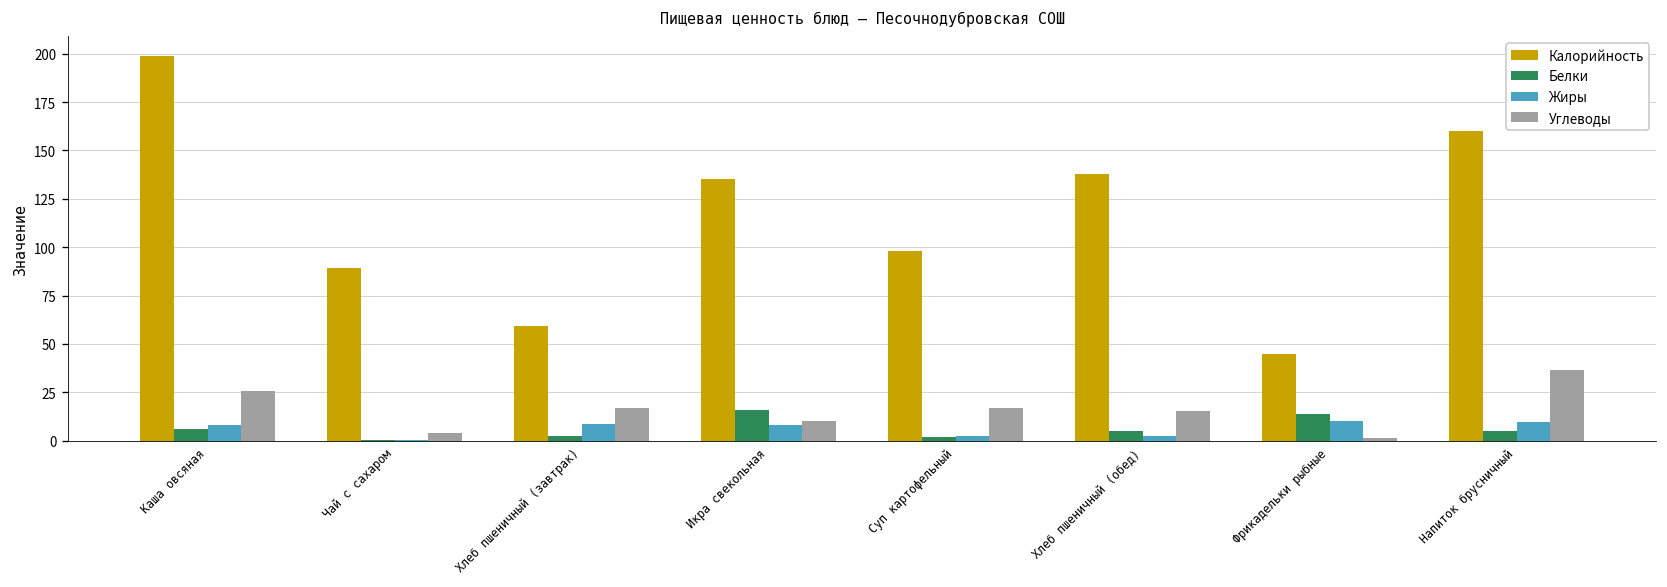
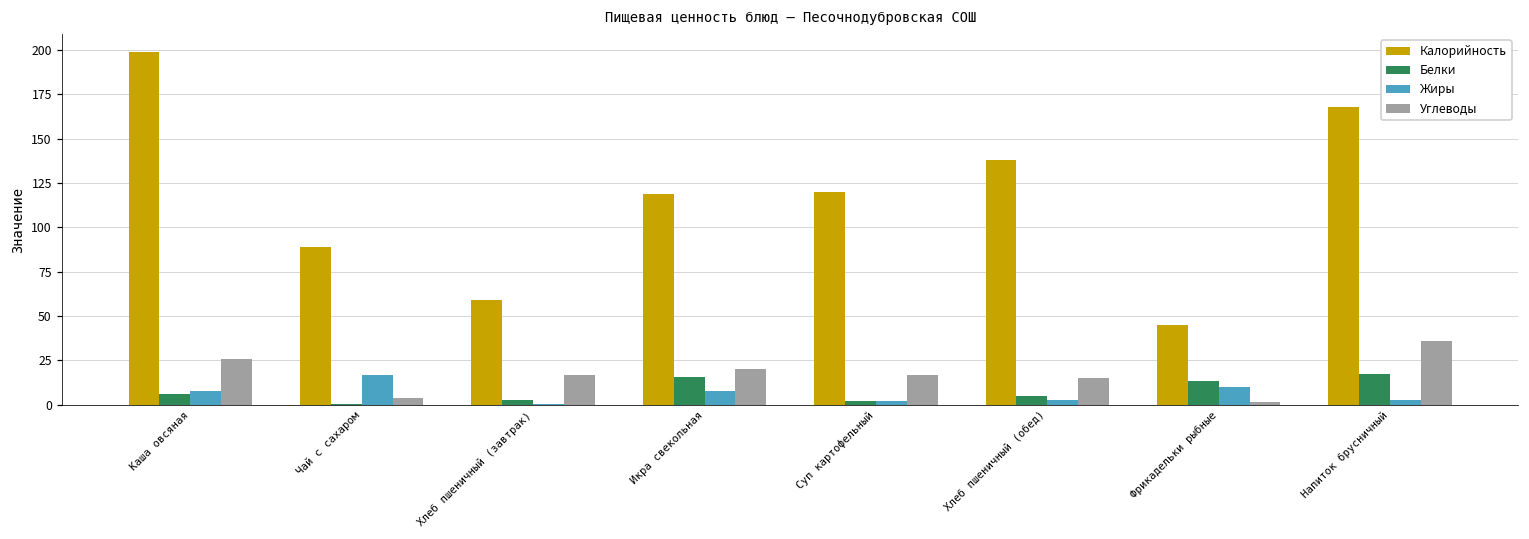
  {
    "Калорийность": {
      "Каша овсяная": 199,
      "Чай с сахаром": 89,
      "Хлеб пшеничный (завтрак)": 59,
-     "Икра свекольная": 135,
-     "Суп картофельный": 98,
+     "Икра свекольная": 119,
+     "Суп картофельный": 120,
      "Хлеб пшеничный (обед)": 138,
      "Фрикадельки рыбные": 45,
-     "Напиток брусничный": 160
+     "Напиток брусничный": 168
    },
    "Белки": {
      "Каша овсяная": 6,
      "Хлеб пшеничный (завтрак)": 3,
      "Икра свекольная": 16,
      "Суп картофельный": 2,
      "Хлеб пшеничный (обед)": 5,
      "Фрикадельки рыбные": 14,
-     "Напиток брусничный": 5
+     "Напиток брусничный": 17
    },
    "Жиры": {
      "Каша овсяная": 8,
-     "Чай с сахаром": 0,
-     "Хлеб пшеничный (завтрак)": 8,
+     "Чай с сахаром": 17,
+     "Хлеб пшеничный (завтрак)": 0,
      "Икра свекольная": 8,
      "Суп картофельный": 2,
      "Хлеб пшеничный (обед)": 3,
      "Фрикадельки рыбные": 10,
-     "Напиток брусничный": 10
+     "Напиток брусничный": 3
    },
    "Углеводы": {
      "Каша овсяная": 26,
      "Чай с сахаром": 4,
      "Хлеб пшеничный (завтрак)": 17,
-     "Икра свекольная": 10,
+     "Икра свекольная": 20,
      "Суп картофельный": 17,
      "Хлеб пшеничный (обед)": 15,
      "Напиток брусничный": 36
    }
  }
